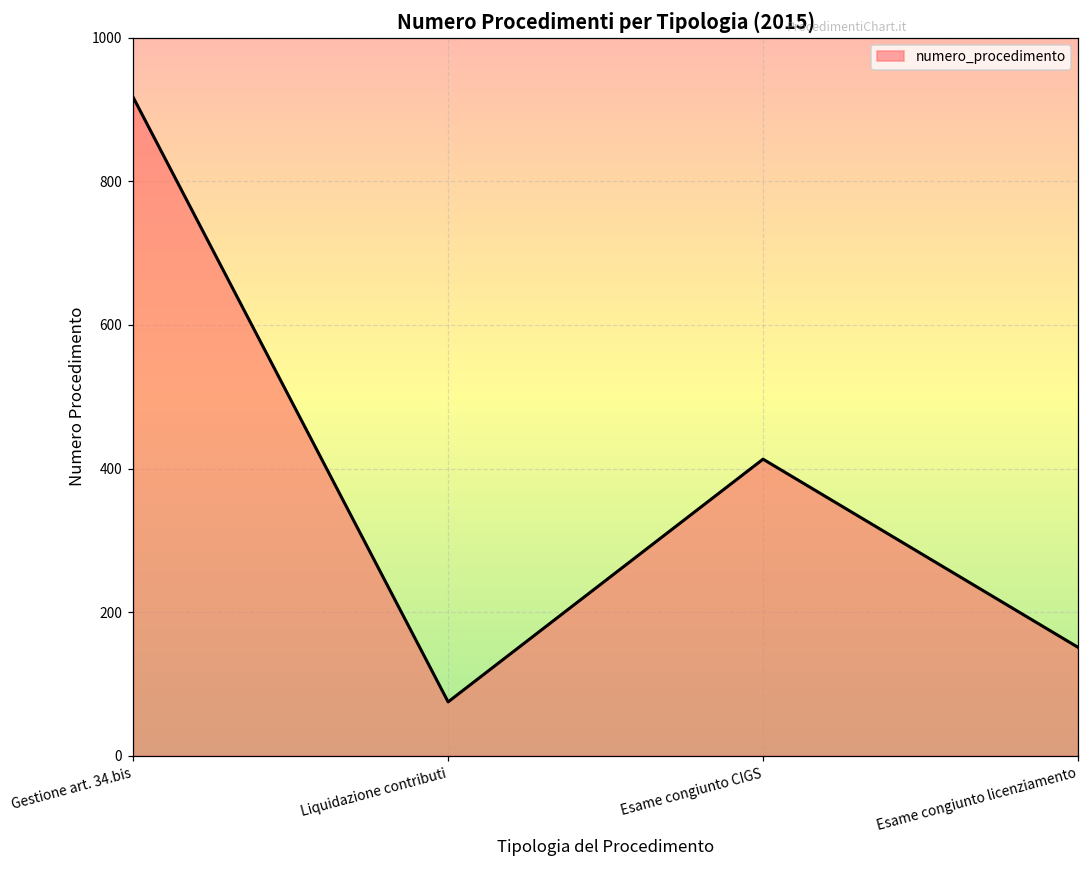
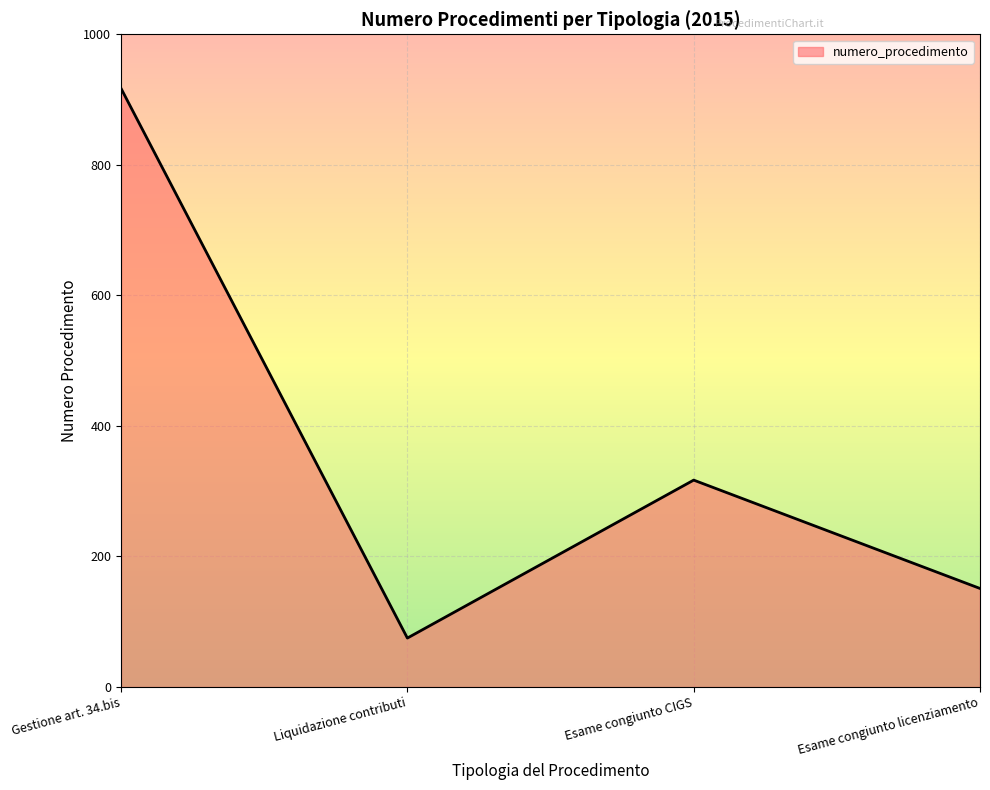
  {
    "Gestione art. 34.bis": 920,
    "Liquidazione contributi": 80,
-   "Esame congiunto CIGS": 410,
+   "Esame congiunto CIGS": 320,
    "Esame congiunto licenziamento": 150
  }
